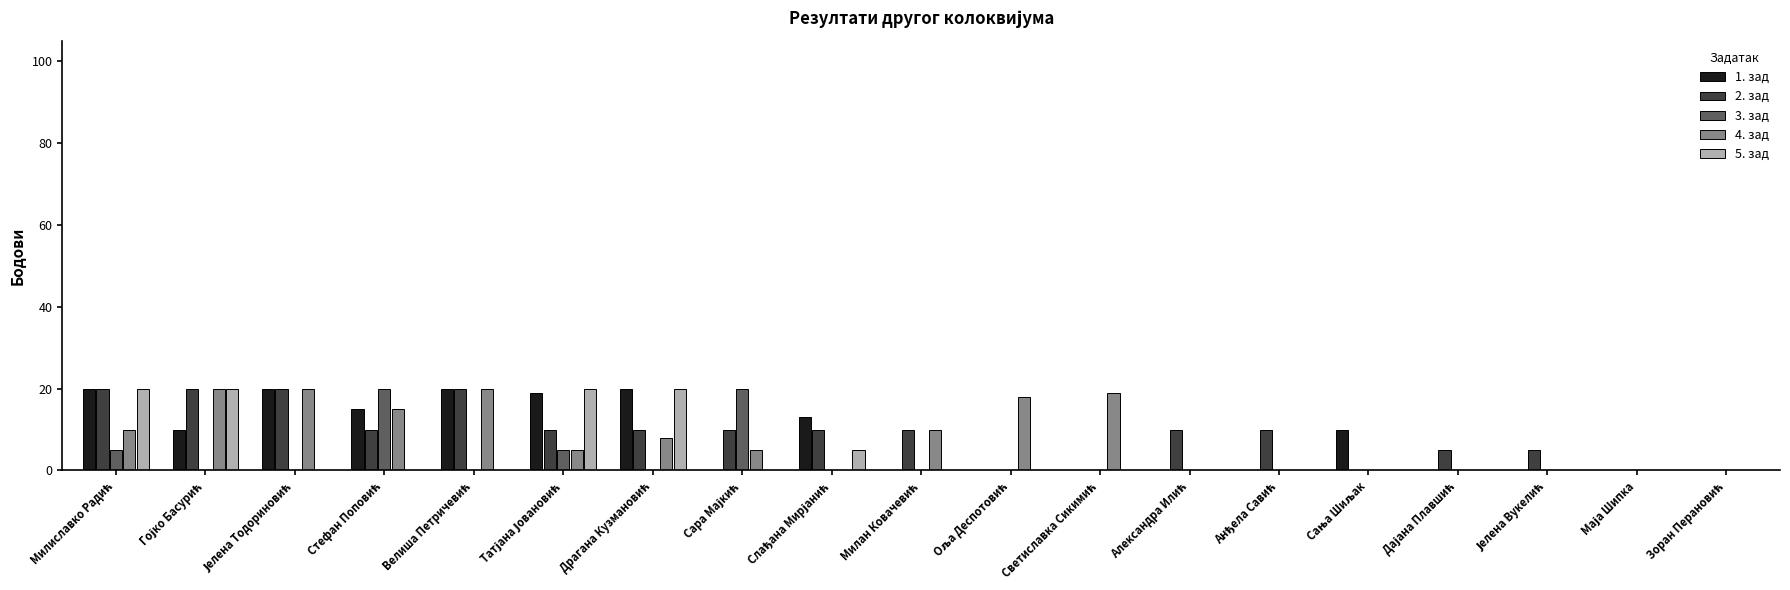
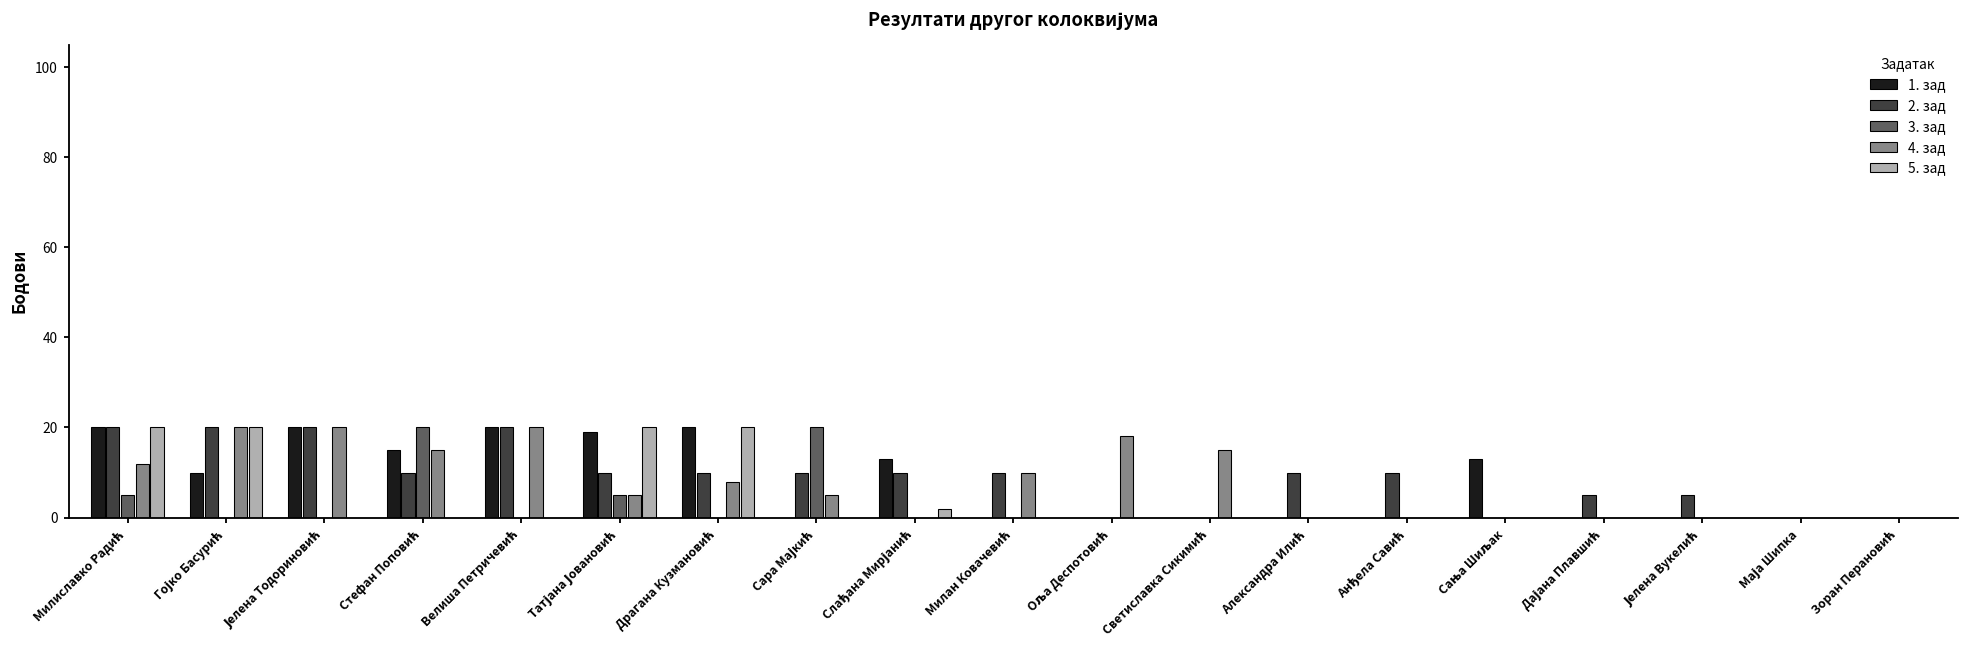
  {
    "1. зад": {
      "Милиславко Радић": 20,
      "Гојко Басурић": 10,
      "Јелена Тодориновић": 20,
      "Стефан Поповић": 15,
      "Велиша Петричевић": 20,
      "Татјана Јовановић": 19,
      "Драгана Кузмановић": 20,
      "Сара Мајкић": 0,
      "Слађана Мирјанић": 13,
      "Милан Ковачевић": 0,
      "Оља Деспотовић": 0,
      "Светиславка Сикимић": 0,
      "Александра Илић": 0,
      "Анђела Савић": 0,
-     "Сања Шиљак": 10,
+     "Сања Шиљак": 13,
      "Дајана Плавшић": 0,
      "Јелена Вукелић": 0,
      "Маја Шипка": 0,
      "Зоран Перановић": 0
    },
    "4. зад": {
-     "Милиславко Радић": 10,
+     "Милиславко Радић": 12,
      "Гојко Басурић": 20,
      "Јелена Тодориновић": 20,
      "Стефан Поповић": 15,
      "Велиша Петричевић": 20,
      "Татјана Јовановић": 5,
      "Драгана Кузмановић": 8,
      "Сара Мајкић": 5,
      "Слађана Мирјанић": 0,
      "Милан Ковачевић": 10,
      "Оља Деспотовић": 18,
-     "Светиславка Сикимић": 19,
+     "Светиславка Сикимић": 15,
      "Александра Илић": 0,
      "Анђела Савић": 0,
      "Сања Шиљак": 0,
      "Дајана Плавшић": 0,
      "Јелена Вукелић": 0,
      "Маја Шипка": 0,
      "Зоран Перановић": 0
    },
    "5. зад": {
      "Милиславко Радић": 20,
      "Гојко Басурић": 20,
      "Јелена Тодориновић": 0,
      "Стефан Поповић": 0,
      "Велиша Петричевић": 0,
      "Татјана Јовановић": 20,
      "Драгана Кузмановић": 20,
      "Сара Мајкић": 0,
-     "Слађана Мирјанић": 5,
+     "Слађана Мирјанић": 2,
      "Милан Ковачевић": 0,
      "Оља Деспотовић": 0,
      "Светиславка Сикимић": 0,
      "Александра Илић": 0,
      "Анђела Савић": 0,
      "Сања Шиљак": 0,
      "Дајана Плавшић": 0,
      "Јелена Вукелић": 0,
      "Маја Шипка": 0,
      "Зоран Перановић": 0
    }
  }
